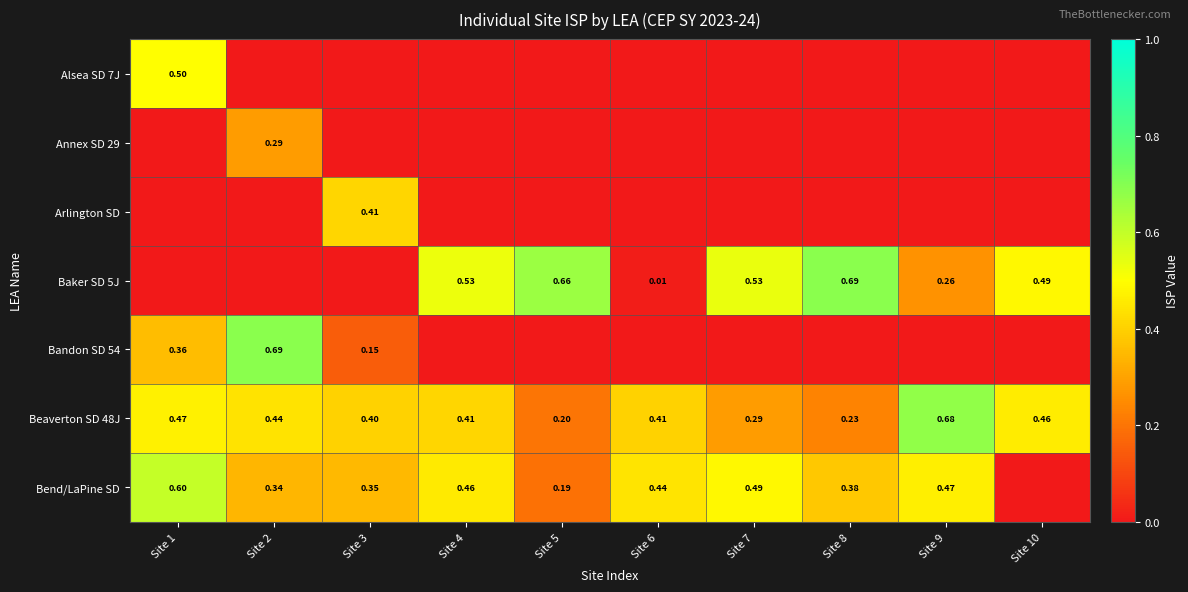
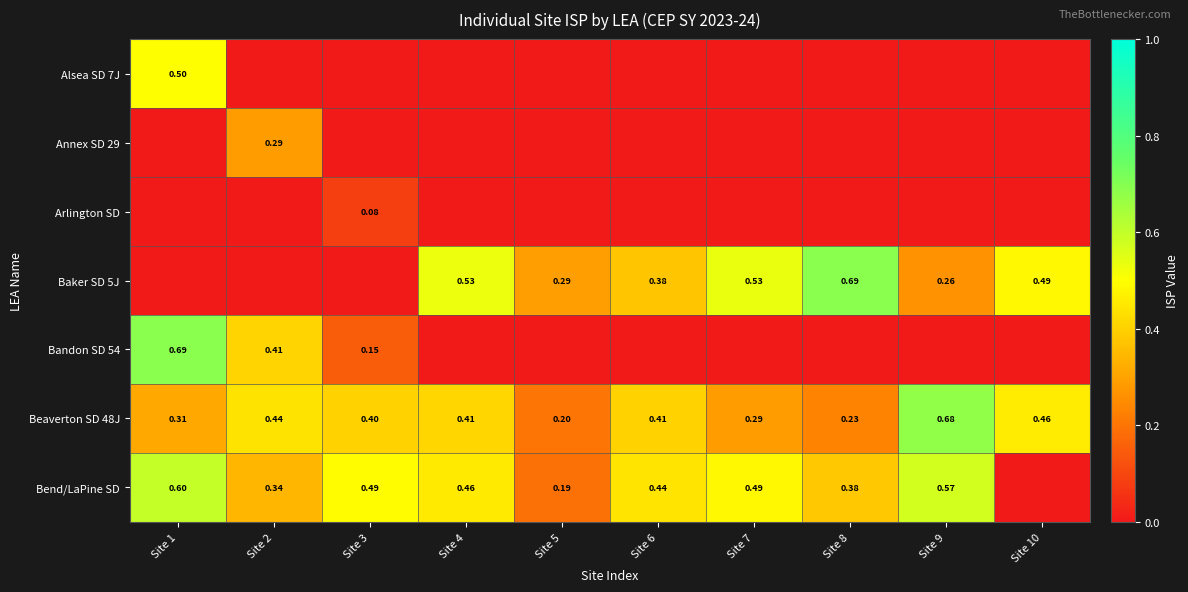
  {
    "Alsea SD 7J": {
      "Site 1": 0.50
    },
    "Annex SD 29": {
      "Site 2": 0.29
    },
    "Arlington SD": {
-     "Site 3": 0.41
+     "Site 3": 0.08
    },
    "Baker SD 5J": {
      "Site 4": 0.53,
-     "Site 5": 0.66,
-     "Site 6": 0.01,
+     "Site 5": 0.29,
+     "Site 6": 0.38,
      "Site 7": 0.53,
      "Site 8": 0.69,
      "Site 9": 0.26,
      "Site 10": 0.49
    },
    "Bandon SD 54": {
-     "Site 1": 0.36,
-     "Site 2": 0.69,
+     "Site 1": 0.69,
+     "Site 2": 0.41,
      "Site 3": 0.15
    },
    "Beaverton SD 48J": {
-     "Site 1": 0.47,
+     "Site 1": 0.31,
      "Site 2": 0.44,
      "Site 3": 0.40,
      "Site 4": 0.41,
      "Site 5": 0.20,
      "Site 6": 0.41,
      "Site 7": 0.29,
      "Site 8": 0.23,
      "Site 9": 0.68,
      "Site 10": 0.46
    },
    "Bend/LaPine SD": {
      "Site 1": 0.60,
      "Site 2": 0.34,
-     "Site 3": 0.35,
+     "Site 3": 0.49,
      "Site 4": 0.46,
      "Site 5": 0.19,
      "Site 6": 0.44,
      "Site 7": 0.49,
      "Site 8": 0.38,
-     "Site 9": 0.47
+     "Site 9": 0.57
    }
  }
